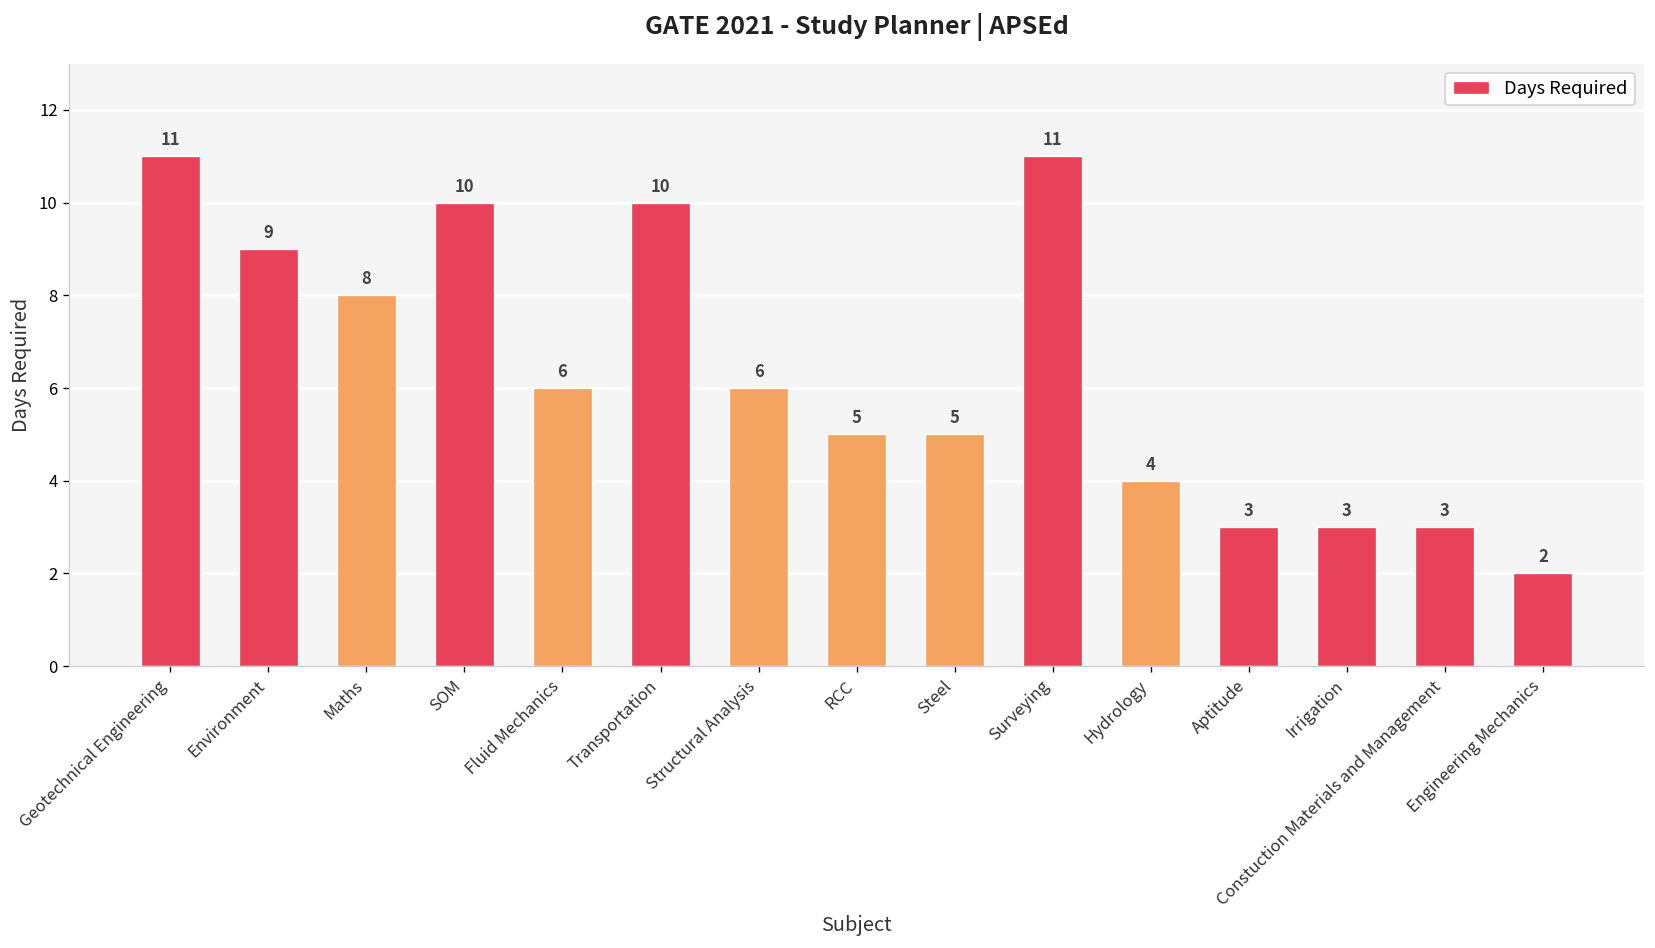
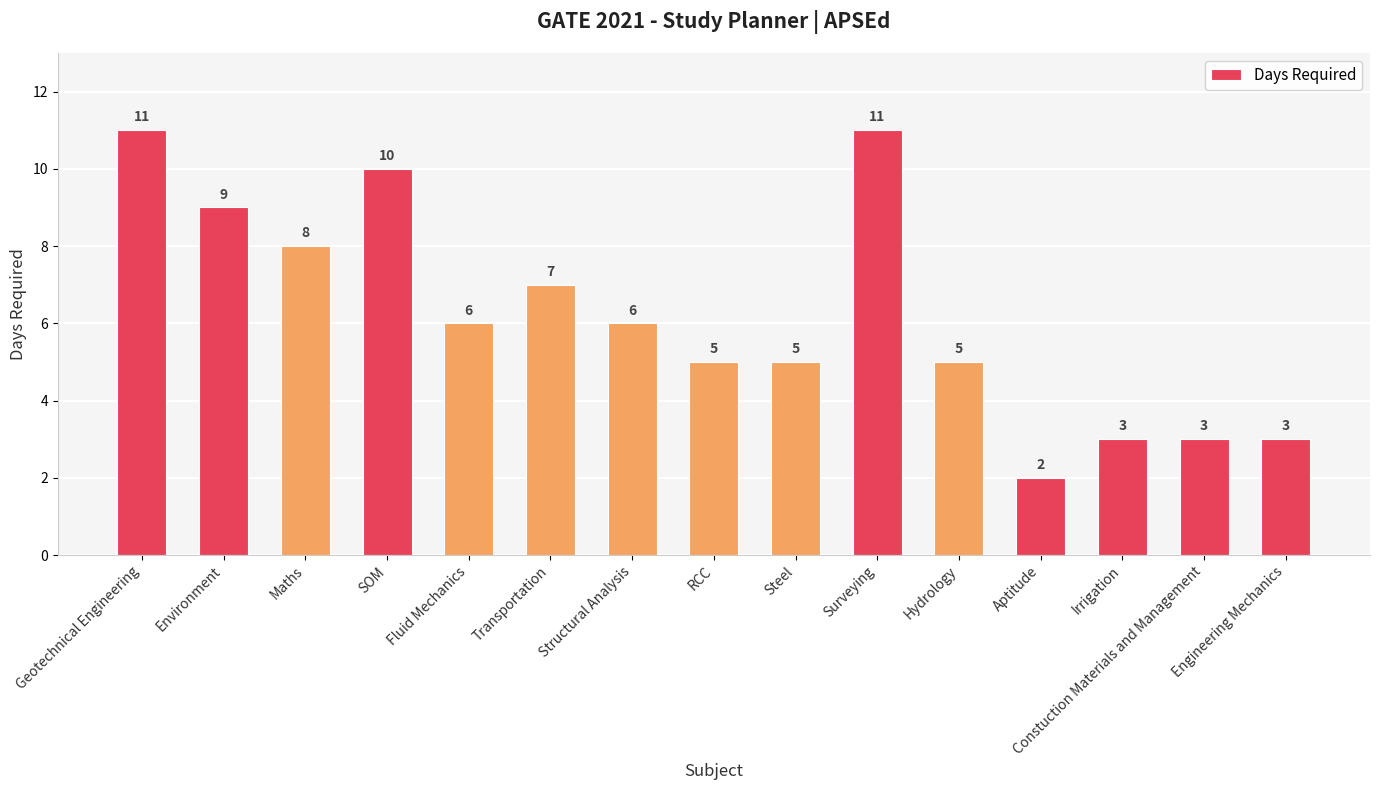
  {
    "Geotechnical Engineering": 11,
    "Environment": 9,
    "Maths": 8,
    "SOM": 10,
    "Fluid Mechanics": 6,
-   "Transportation": 10,
+   "Transportation": 7,
    "Structural Analysis": 6,
    "RCC": 5,
    "Steel": 5,
    "Surveying": 11,
-   "Hydrology": 4,
-   "Aptitude": 3,
+   "Hydrology": 5,
+   "Aptitude": 2,
    "Irrigation": 3,
    "Constuction Materials and Management": 3,
-   "Engineering Mechanics": 2
+   "Engineering Mechanics": 3
  }
